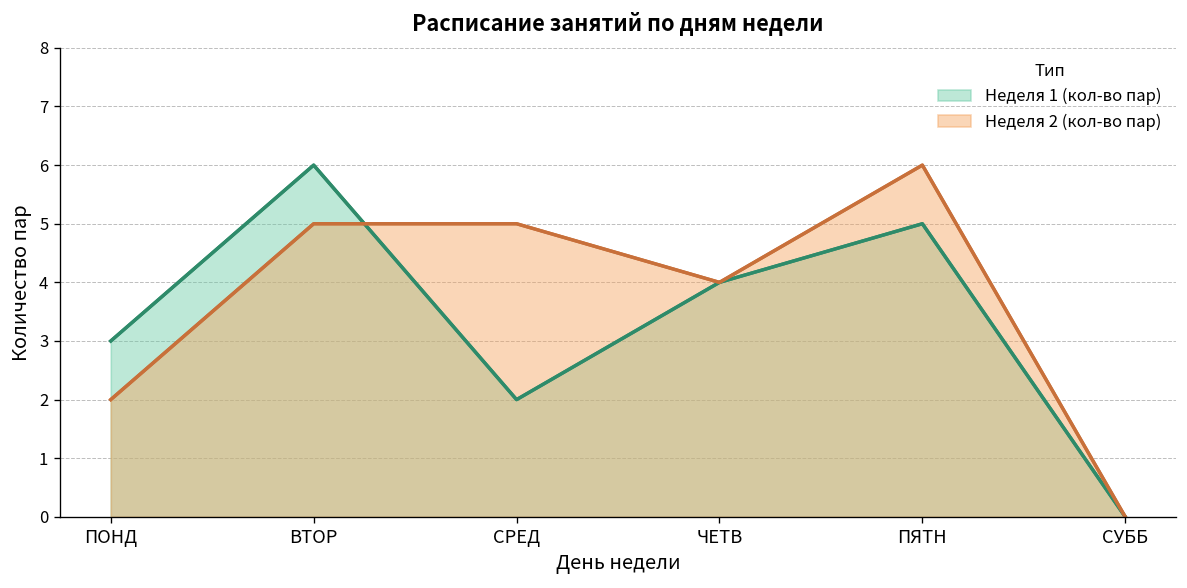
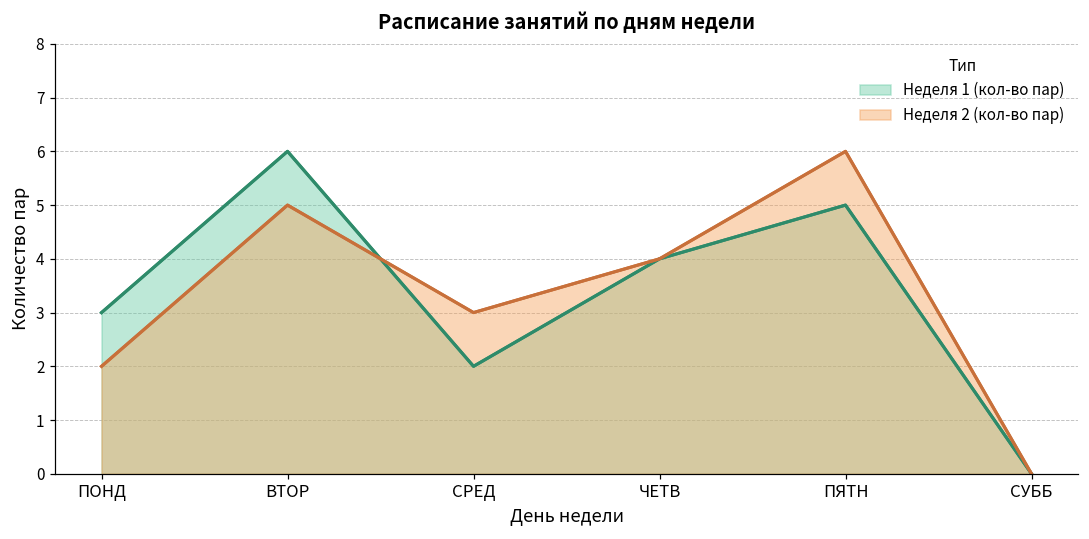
  {
    "Неделя 1 (кол-во пар)": {
      "ПОНД": 3,
      "ВТОР": 6,
      "СРЕД": 2,
      "ПЯТН": 5
    },
    "Неделя 2 (кол-во пар)": {
      "ПОНД": 2,
      "ВТОР": 5,
-     "СРЕД": 5,
+     "СРЕД": 3,
      "ПЯТН": 6
    }
  }
